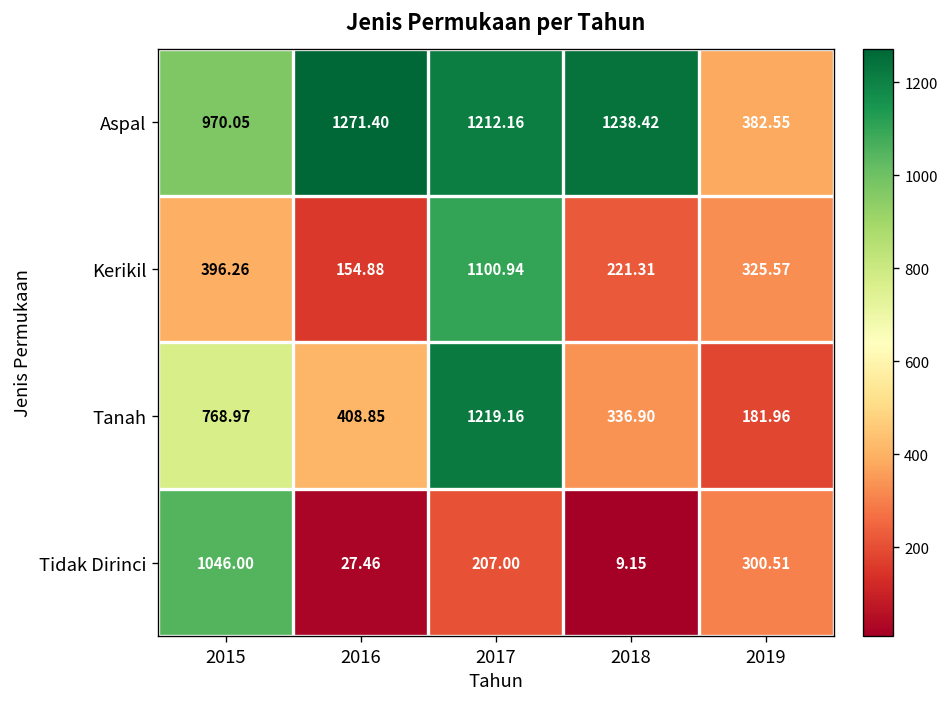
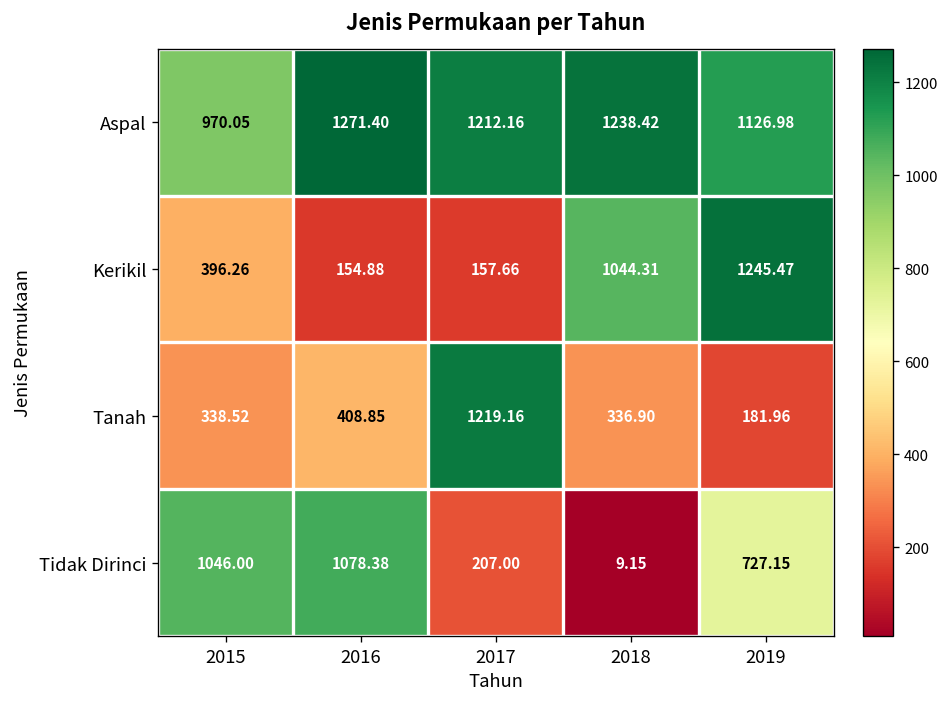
  {
    "Aspal": {
      "2015": 970.05,
      "2016": 1271.40,
      "2017": 1212.16,
      "2018": 1238.42,
-     "2019": 382.55
+     "2019": 1126.98
    },
    "Kerikil": {
      "2015": 396.26,
      "2016": 154.88,
-     "2017": 1100.94,
-     "2018": 221.31,
-     "2019": 325.57
+     "2017": 157.66,
+     "2018": 1044.31,
+     "2019": 1245.47
    },
    "Tanah": {
-     "2015": 768.97,
+     "2015": 338.52,
      "2016": 408.85,
      "2017": 1219.16,
      "2018": 336.90,
      "2019": 181.96
    },
    "Tidak Dirinci": {
      "2015": 1046.00,
-     "2016": 27.46,
+     "2016": 1078.38,
      "2017": 207.00,
      "2018": 9.15,
-     "2019": 300.51
+     "2019": 727.15
    }
  }
